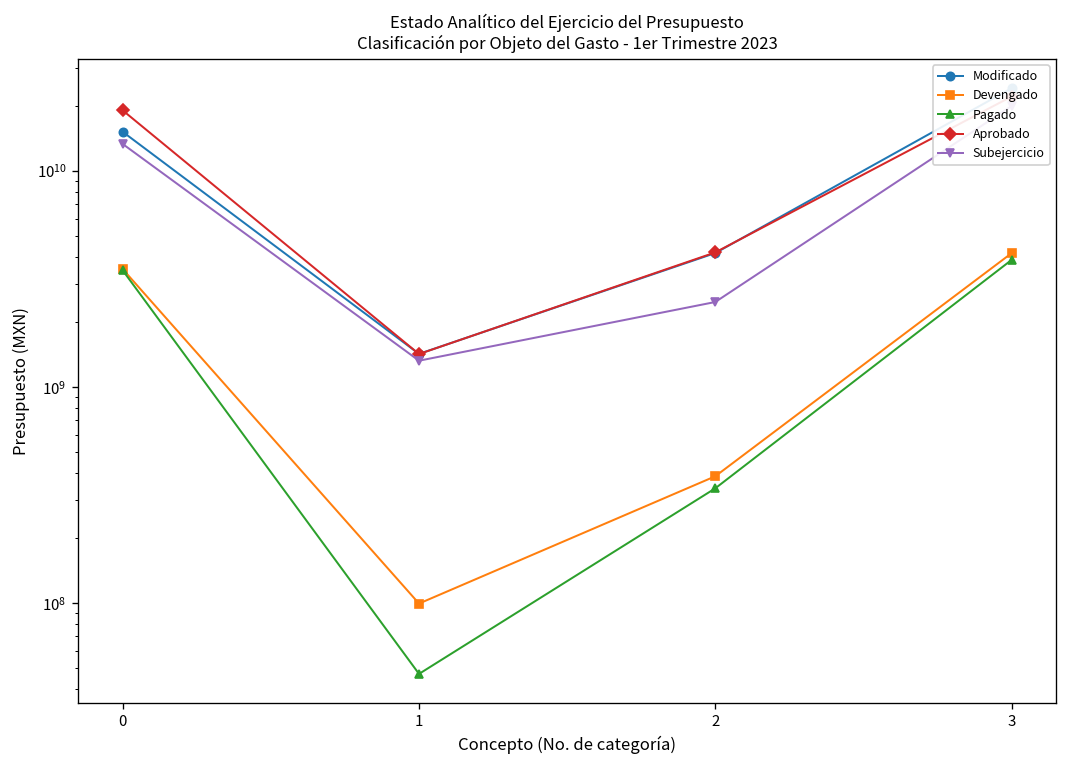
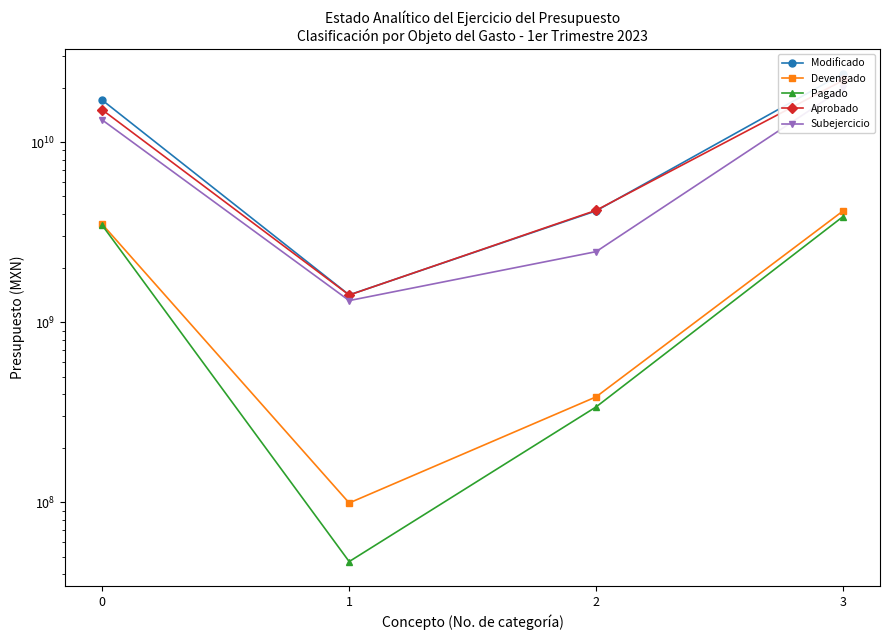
  {
    "Modificado": {
-     "0": 15000000000
+     "0": 17000000000
    },
    "Devengado": {
      "1": 100000000,
      "2": 390000000,
      "3": 4200000000
    },
    "Pagado": {
      "1": 47000000,
      "2": 340000000,
      "3": 3900000000
    },
    "Aprobado": {
-     "0": 19000000000
+     "0": 15000000000
    },
    "Subejercicio": {
      "0": 13000000000,
      "1": 1300000000,
      "2": 2500000000
    }
  }
